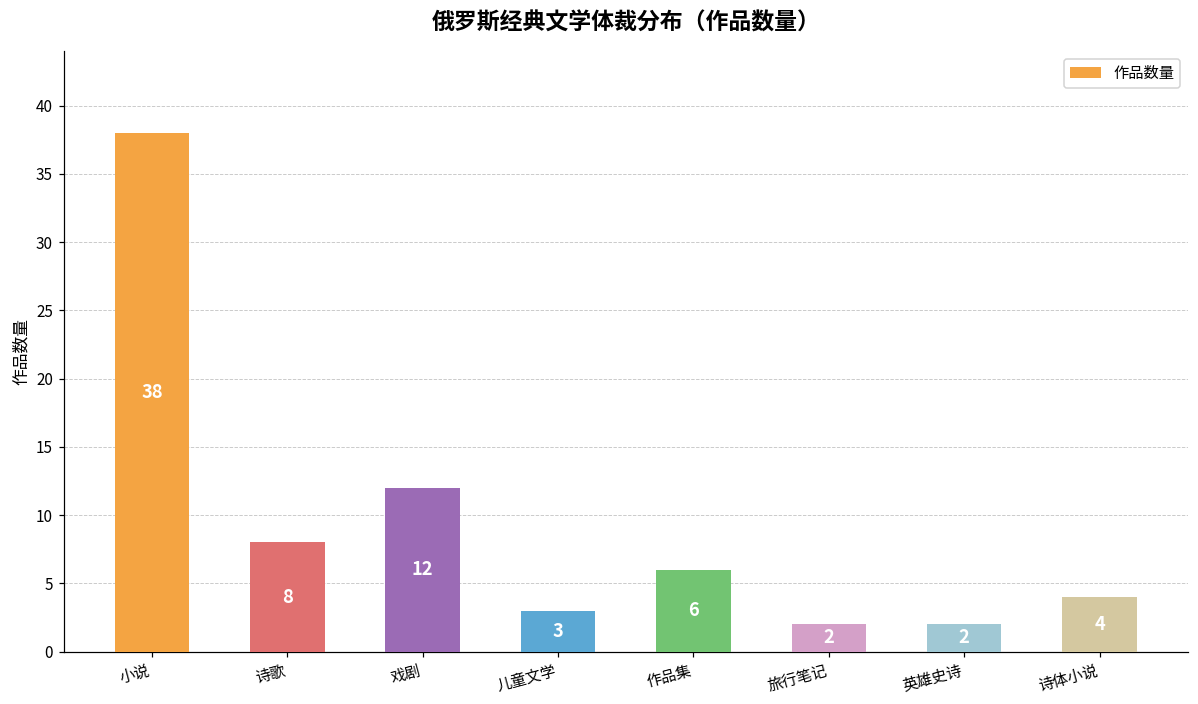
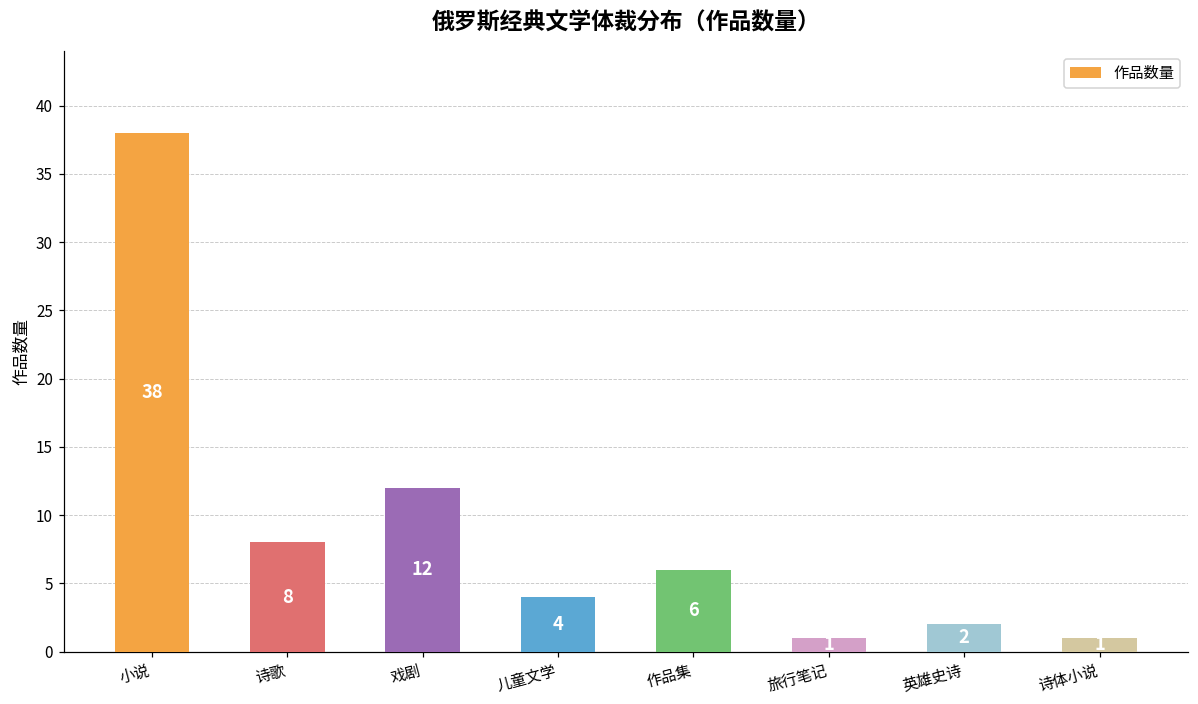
  {
    "小说": 38,
    "诗歌": 8,
    "戏剧": 12,
-   "儿童文学": 3,
+   "儿童文学": 4,
    "作品集": 6,
-   "旅行笔记": 2,
+   "旅行笔记": 1,
    "英雄史诗": 2,
-   "诗体小说": 4
+   "诗体小说": 1
  }
